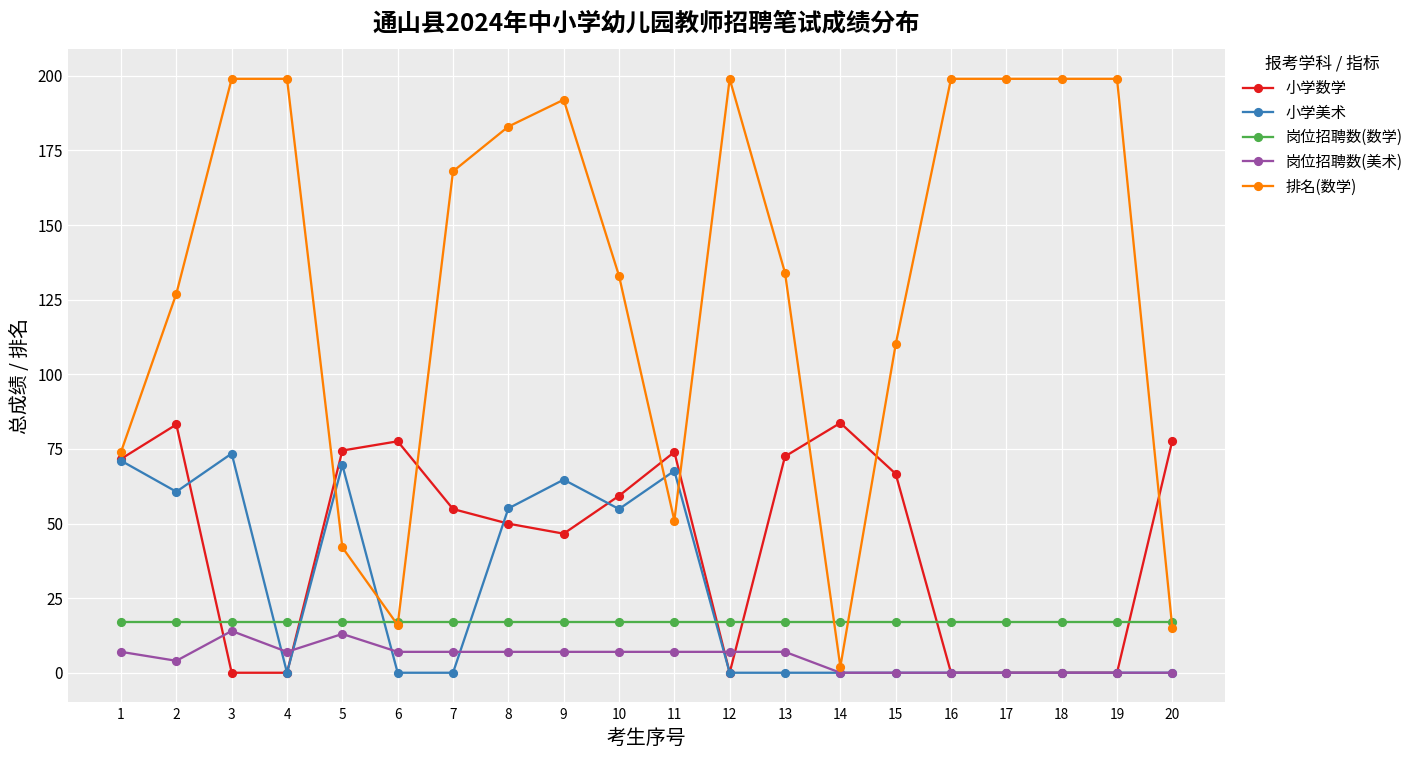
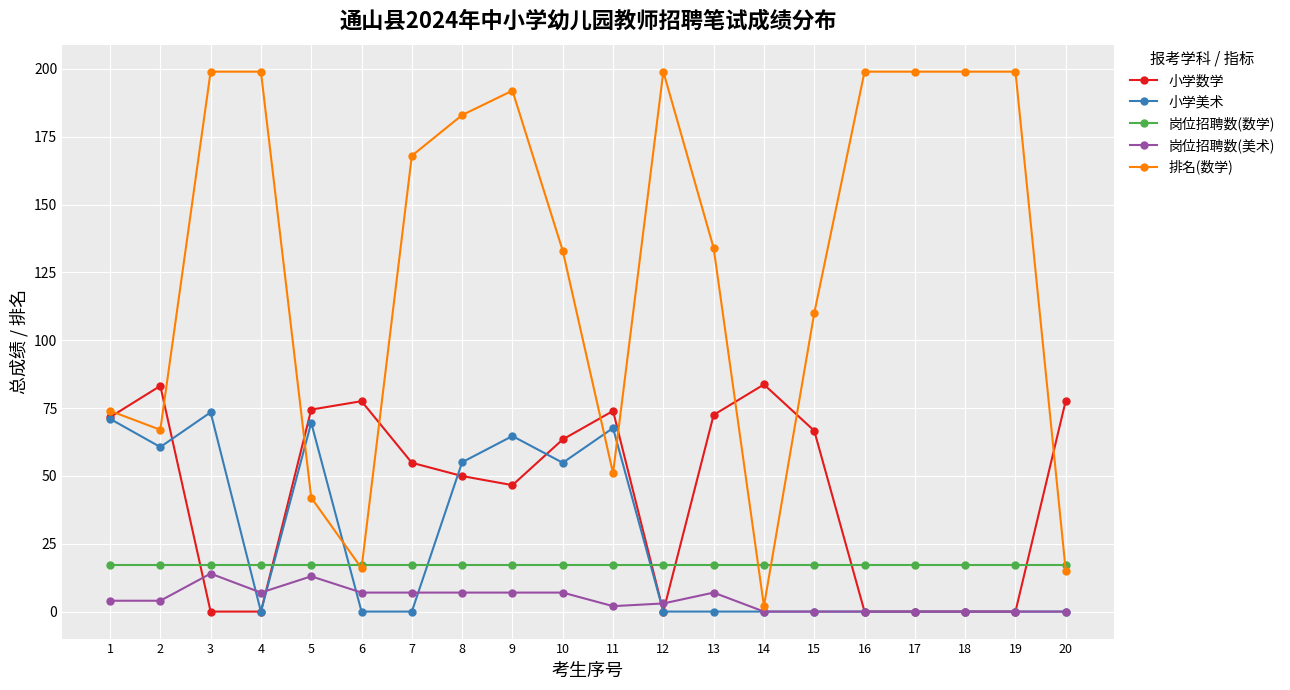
  {
    "小学数学": {
      "2": 83,
      "3": 0,
      "5": 74,
      "6": 78,
      "7": 55,
      "8": 50,
      "9": 47,
-     "10": 59,
+     "10": 63,
      "11": 74,
      "13": 72,
      "14": 84,
      "15": 67,
      "20": 78
    },
    "小学美术": {
      "2": 61,
      "3": 73,
      "5": 70,
      "6": 0,
      "7": 0,
      "8": 55,
      "9": 65,
      "10": 55,
      "11": 68,
      "13": 0
    },
    "岗位招聘数(数学)": {
      "1": 17,
      "2": 17,
      "3": 17,
      "4": 17,
      "5": 17,
      "6": 17,
      "7": 17,
      "8": 17,
      "9": 17,
      "10": 17,
      "11": 17,
      "12": 17,
      "13": 17,
      "14": 17,
      "15": 17,
      "16": 17,
      "17": 17,
      "18": 17,
      "19": 17,
      "20": 17
    },
    "岗位招聘数(美术)": {
-     "1": 7,
+     "1": 4,
      "2": 4,
      "3": 14,
      "4": 7,
      "5": 13,
      "6": 7,
      "7": 7,
      "8": 7,
      "9": 7,
      "10": 7,
-     "11": 7,
-     "12": 7,
+     "11": 2,
+     "12": 3,
      "13": 7
    },
    "排名(数学)": {
      "1": 74,
-     "2": 127,
+     "2": 67,
      "3": 199,
      "4": 199,
      "5": 42,
      "6": 16,
      "7": 168,
      "8": 183,
      "9": 192,
      "10": 133,
      "11": 51,
      "12": 199,
      "13": 134,
      "14": 2,
      "15": 110,
      "16": 199,
      "17": 199,
      "18": 199,
      "19": 199,
      "20": 15
    }
  }
